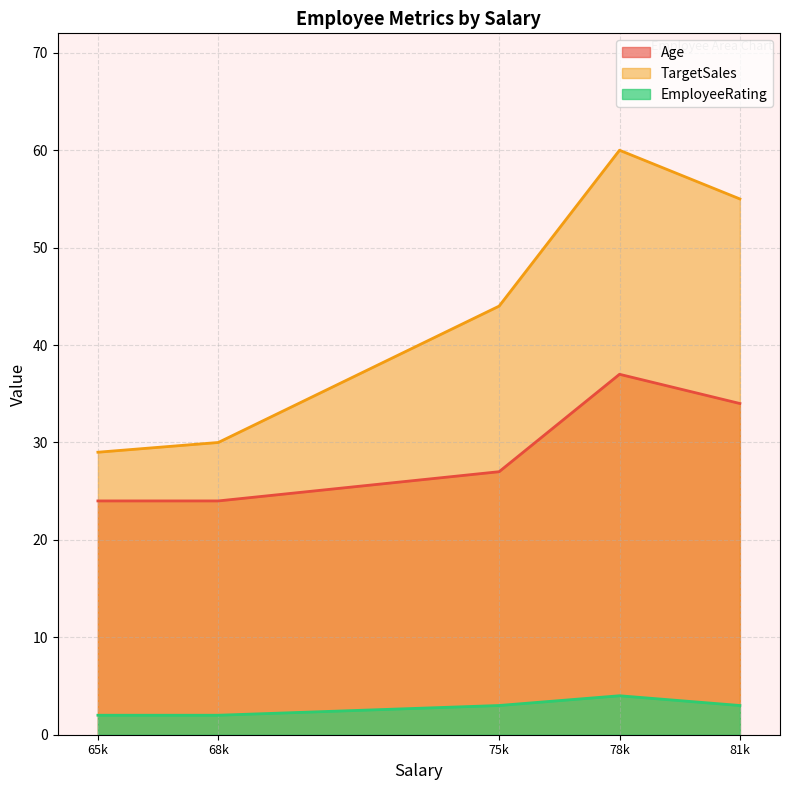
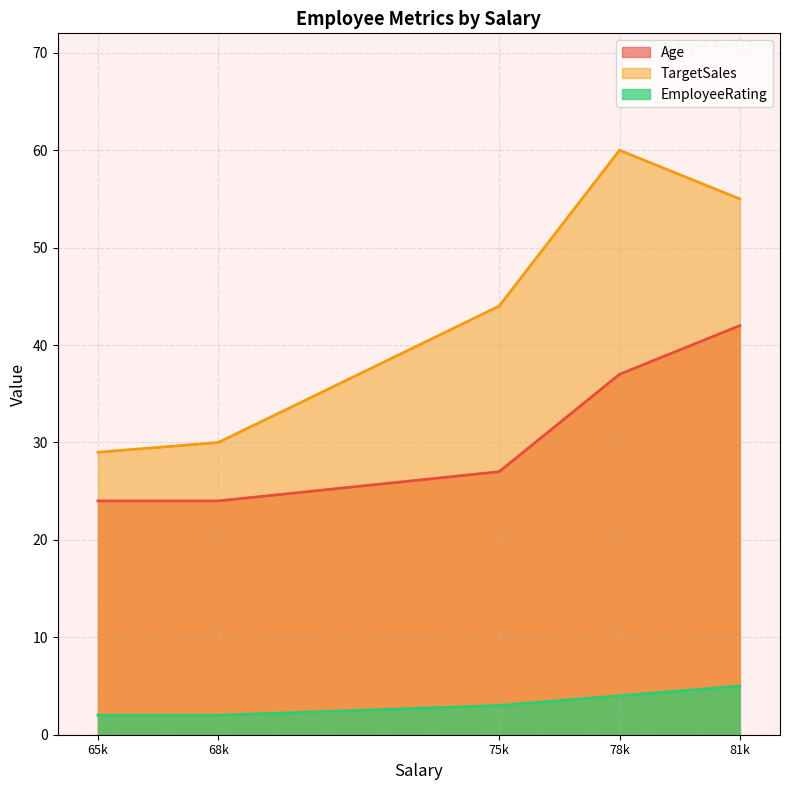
  {
    "Age": {
      "65k": 24,
      "68k": 24,
      "75k": 27,
      "78k": 37,
-     "81k": 34
+     "81k": 42
    },
    "TargetSales": {
      "65k": 29,
      "68k": 30,
      "75k": 44,
      "78k": 60,
      "81k": 55
    },
    "EmployeeRating": {
      "65k": 2,
      "68k": 2,
      "75k": 3,
      "78k": 4,
-     "81k": 3
+     "81k": 5
    }
  }
